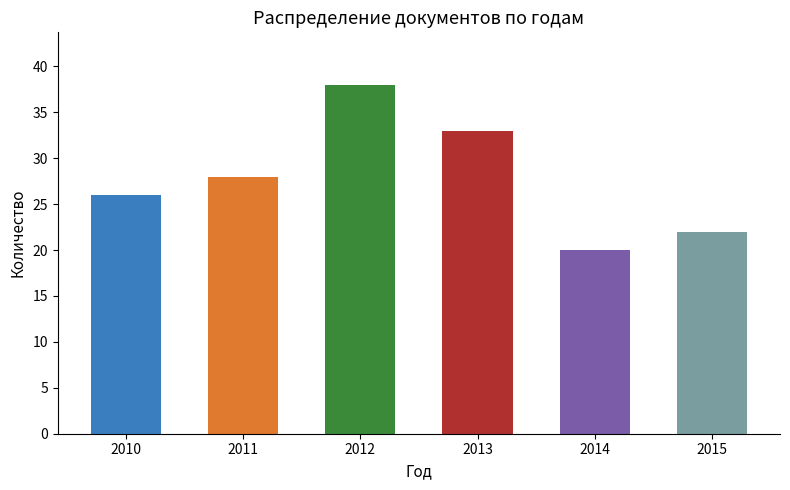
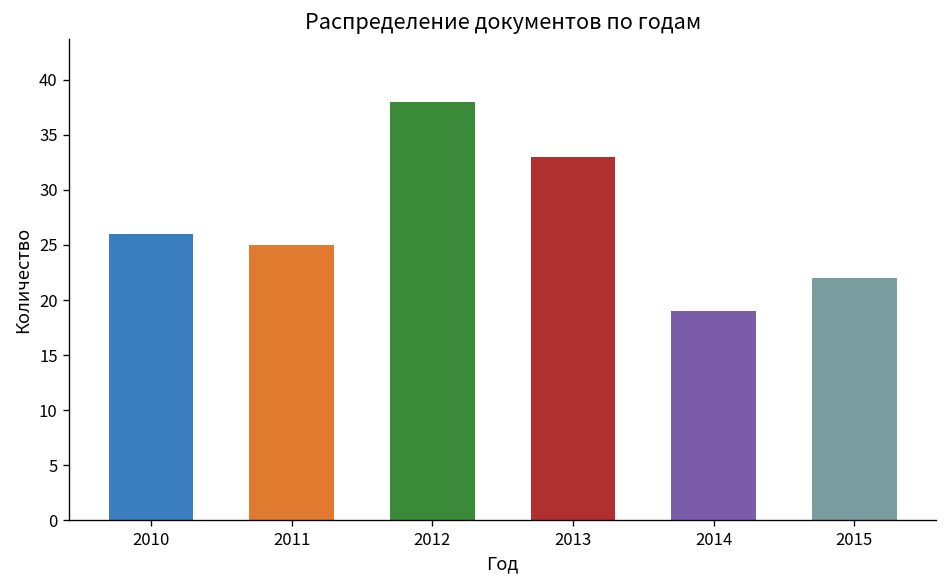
  {
    "2010": 26,
-   "2011": 28,
+   "2011": 25,
    "2012": 38,
    "2013": 33,
-   "2014": 20,
+   "2014": 19,
    "2015": 22
  }
